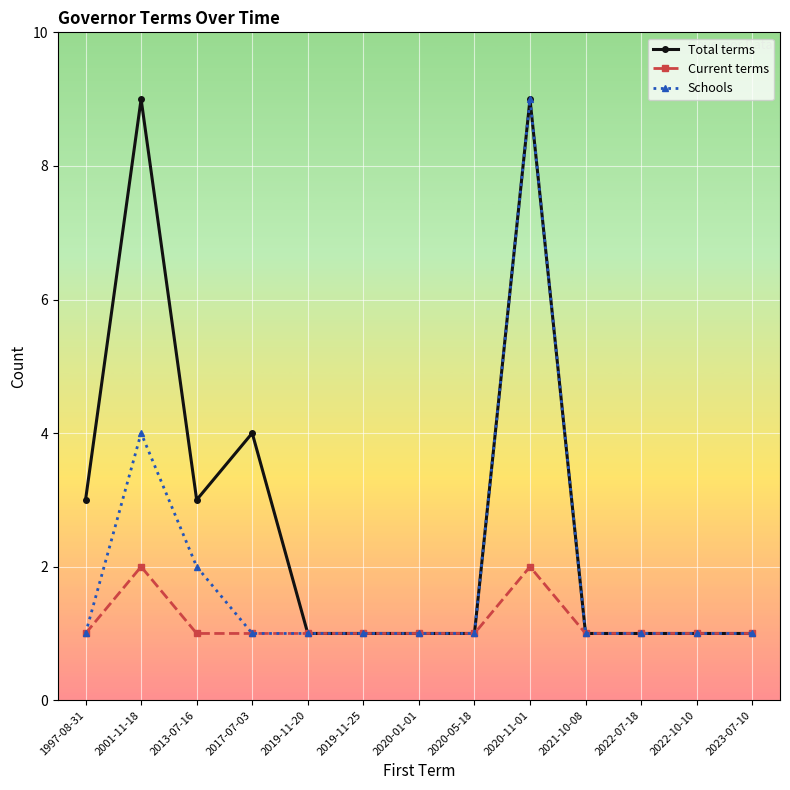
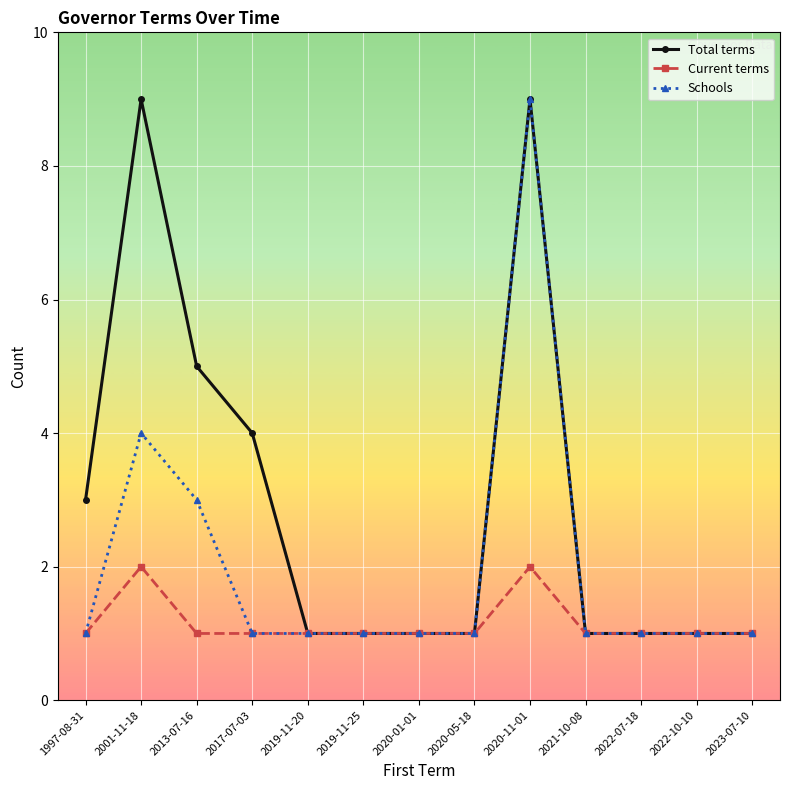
  {
    "Total terms": {
      "1997-08-31": 3,
      "2001-11-18": 9,
-     "2013-07-16": 3,
+     "2013-07-16": 5,
      "2017-07-03": 4
    },
    "Current terms": {
      "2001-11-18": 2,
      "2013-07-16": 1,
      "2020-11-01": 2
    },
    "Schools": {
      "2001-11-18": 4,
-     "2013-07-16": 2
+     "2013-07-16": 3
    }
  }
